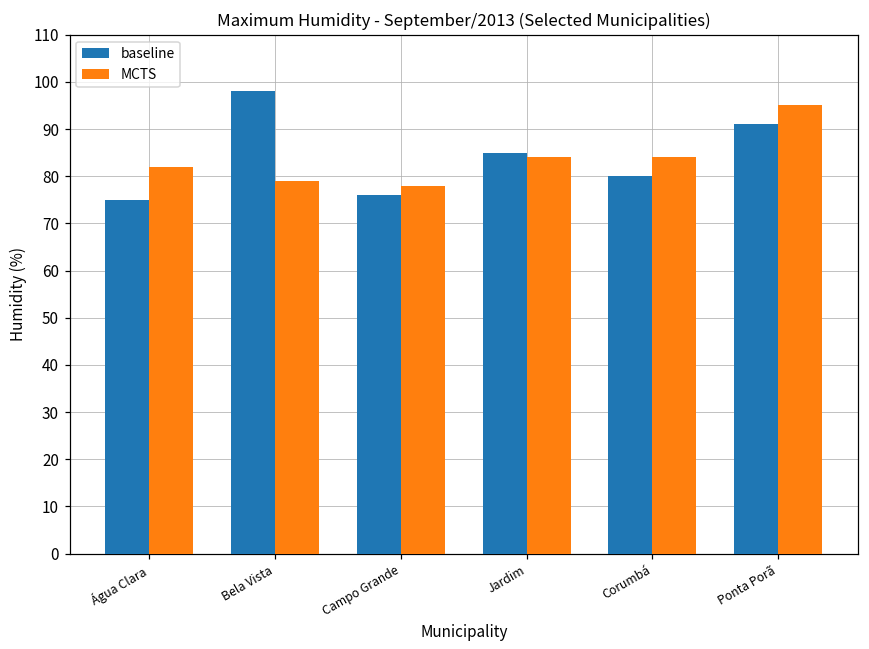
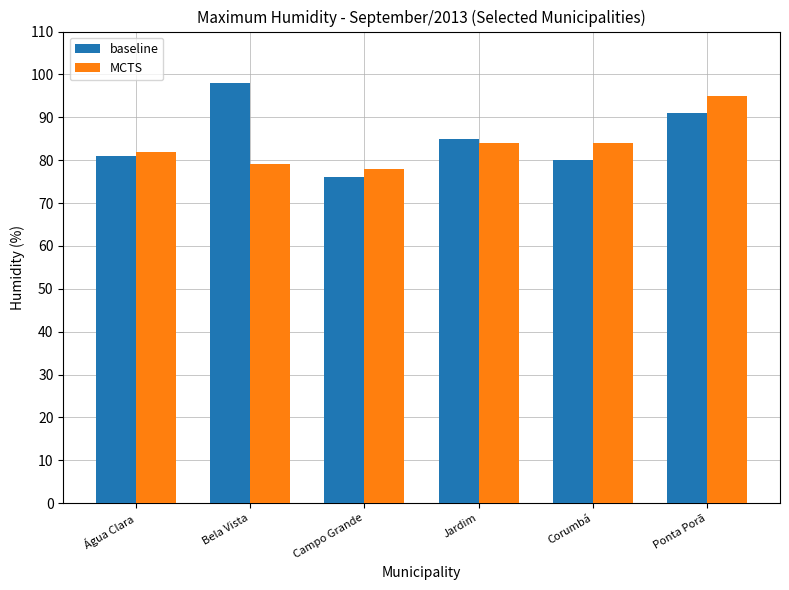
  {
    "baseline": {
-     "Água Clara": 75,
+     "Água Clara": 81,
      "Bela Vista": 98,
      "Campo Grande": 76,
      "Jardim": 85,
      "Corumbá": 80,
      "Ponta Porã": 91
    },
    "MCTS": {
      "Água Clara": 82,
      "Bela Vista": 79,
      "Campo Grande": 78,
      "Jardim": 84,
      "Corumbá": 84,
      "Ponta Porã": 95
    }
  }
